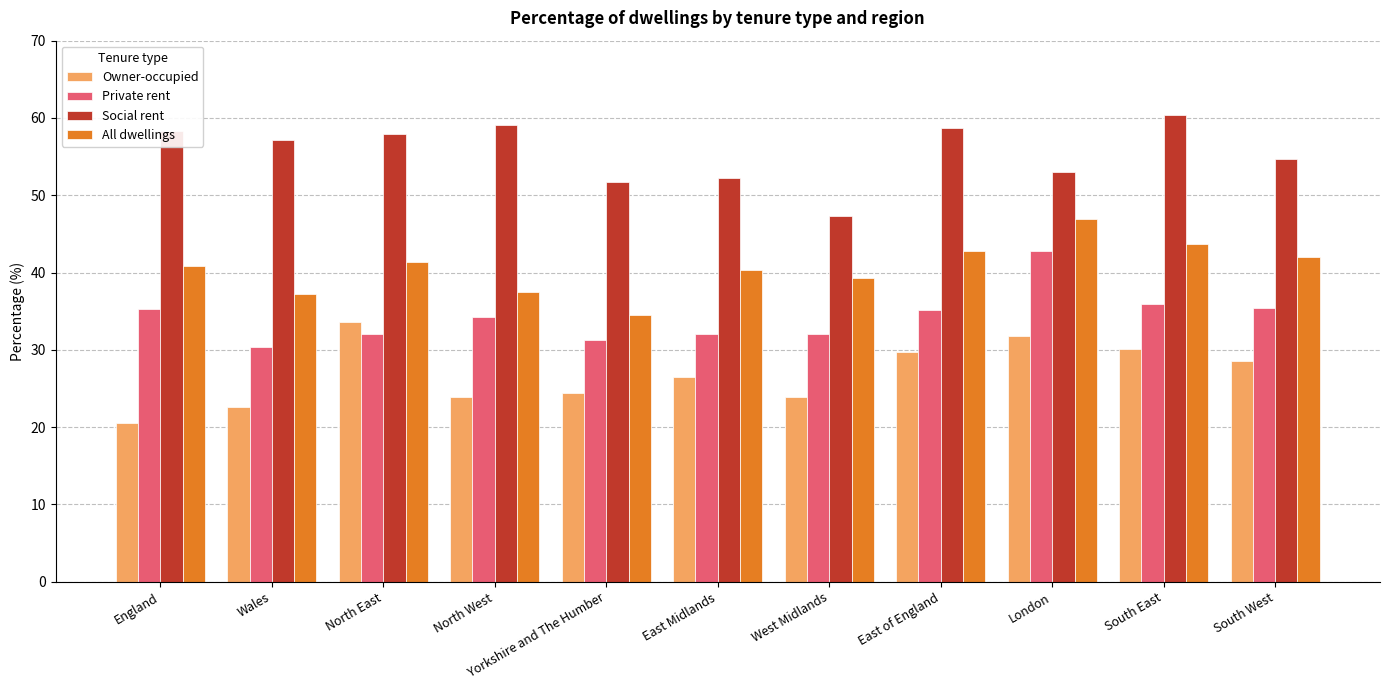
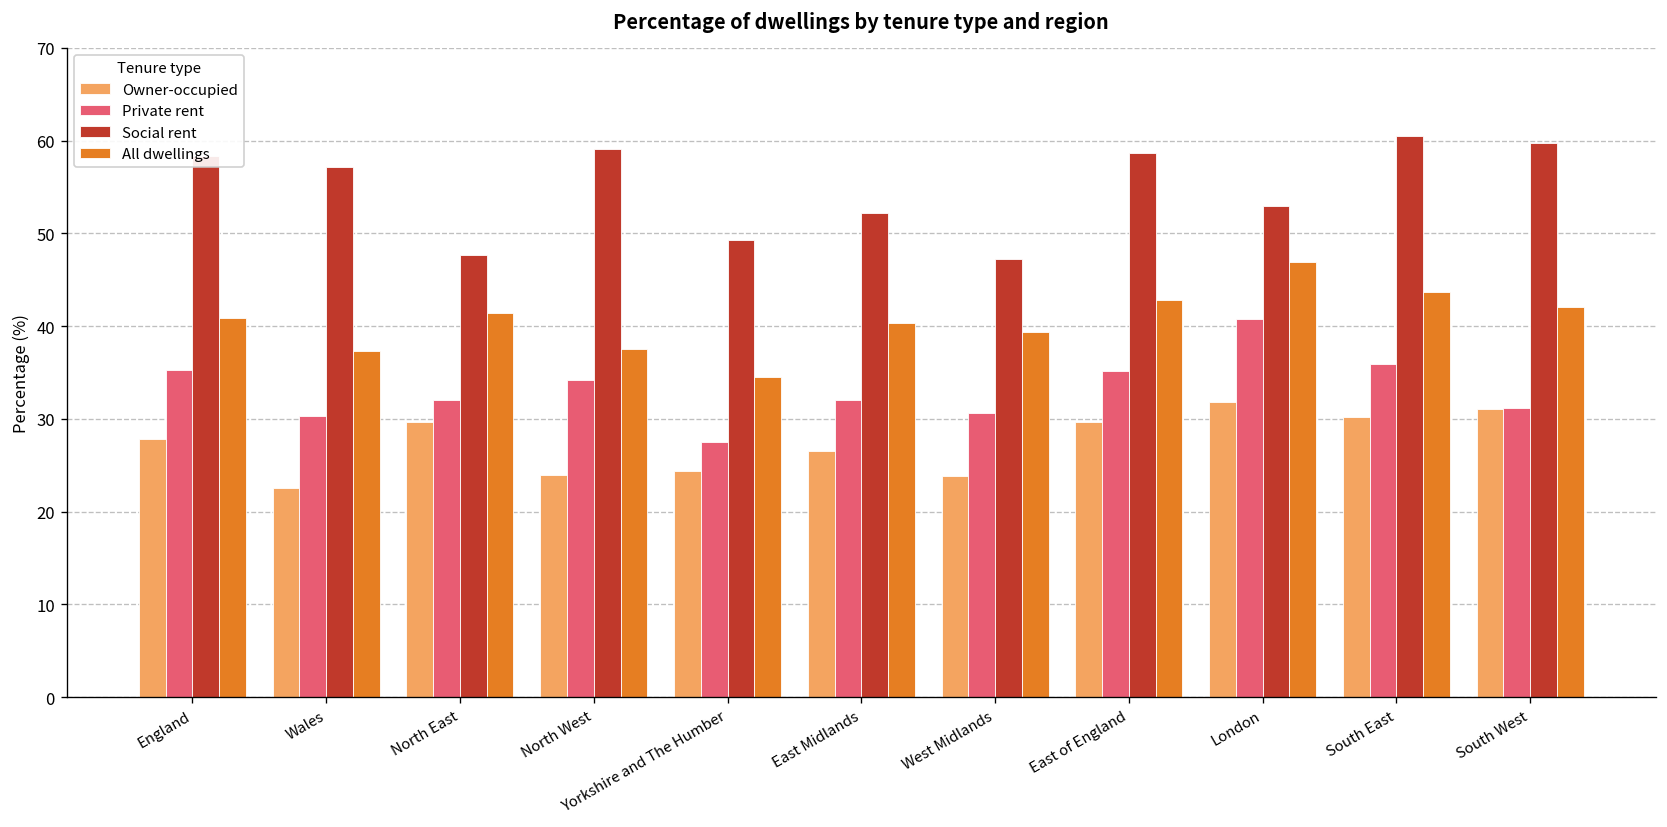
  {
    "Owner-occupied": {
-     "England": 21,
+     "England": 28,
      "Wales": 23,
-     "North East": 34,
+     "North East": 30,
      "North West": 24,
      "Yorkshire and The Humber": 24,
      "East Midlands": 27,
      "West Midlands": 24,
      "East of England": 30,
      "London": 32,
      "South East": 30,
-     "South West": 29
+     "South West": 31
    },
    "Private rent": {
      "England": 35,
      "Wales": 30,
      "North East": 32,
      "North West": 34,
-     "Yorkshire and The Humber": 31,
+     "Yorkshire and The Humber": 28,
      "East Midlands": 32,
-     "West Midlands": 32,
+     "West Midlands": 31,
      "East of England": 35,
-     "London": 43,
+     "London": 41,
      "South East": 36,
-     "South West": 35
+     "South West": 31
    },
    "Social rent": {
      "Wales": 57,
-     "North East": 58,
+     "North East": 48,
      "North West": 59,
-     "Yorkshire and The Humber": 52,
+     "Yorkshire and The Humber": 49,
      "East Midlands": 52,
      "West Midlands": 47,
      "East of England": 59,
      "London": 53,
      "South East": 60,
-     "South West": 55
+     "South West": 60
    },
    "All dwellings": {
      "England": 41,
      "Wales": 37,
      "North East": 41,
      "North West": 38,
      "Yorkshire and The Humber": 34,
      "East Midlands": 40,
      "West Midlands": 39,
      "East of England": 43,
      "London": 47,
      "South East": 44,
      "South West": 42
    }
  }
